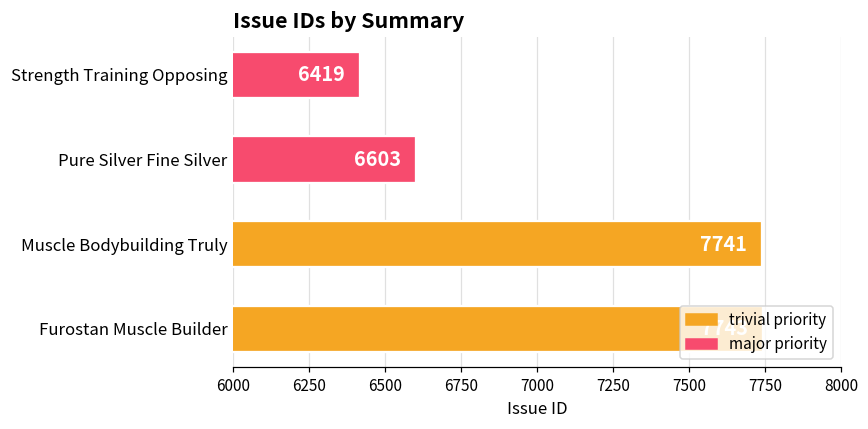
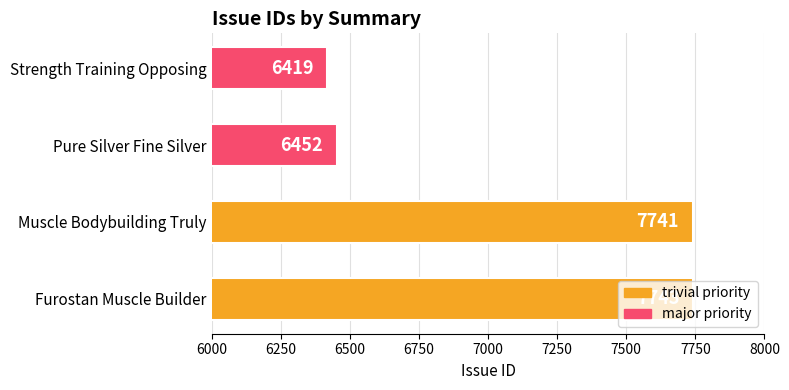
  {
    "Strength Training Opposing": 6419,
-   "Pure Silver Fine Silver": 6603,
+   "Pure Silver Fine Silver": 6452,
    "Muscle Bodybuilding Truly": 7741
  }
